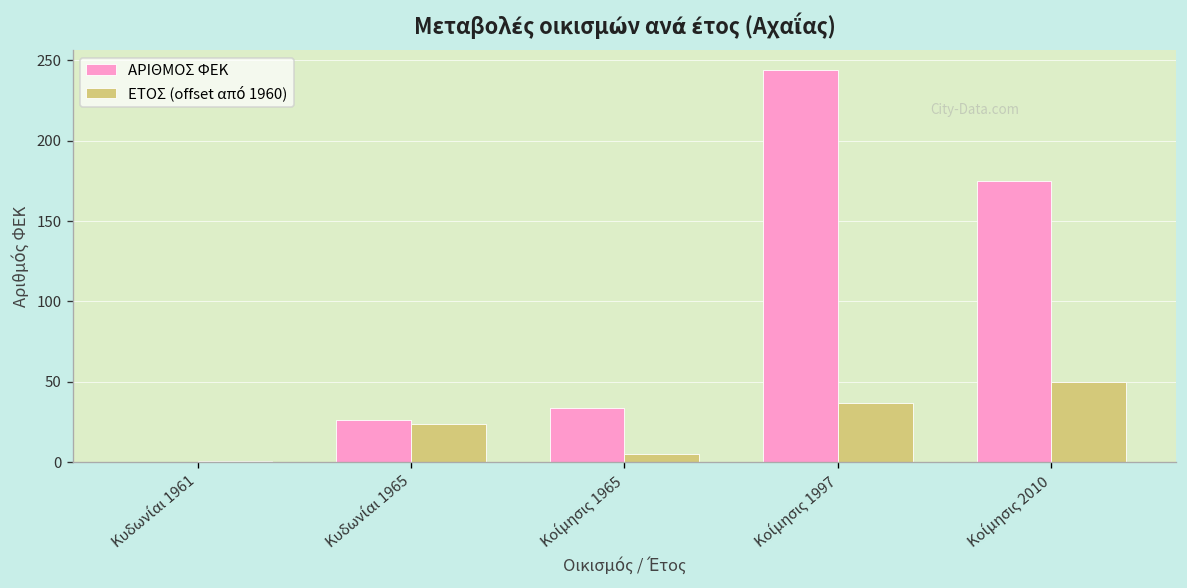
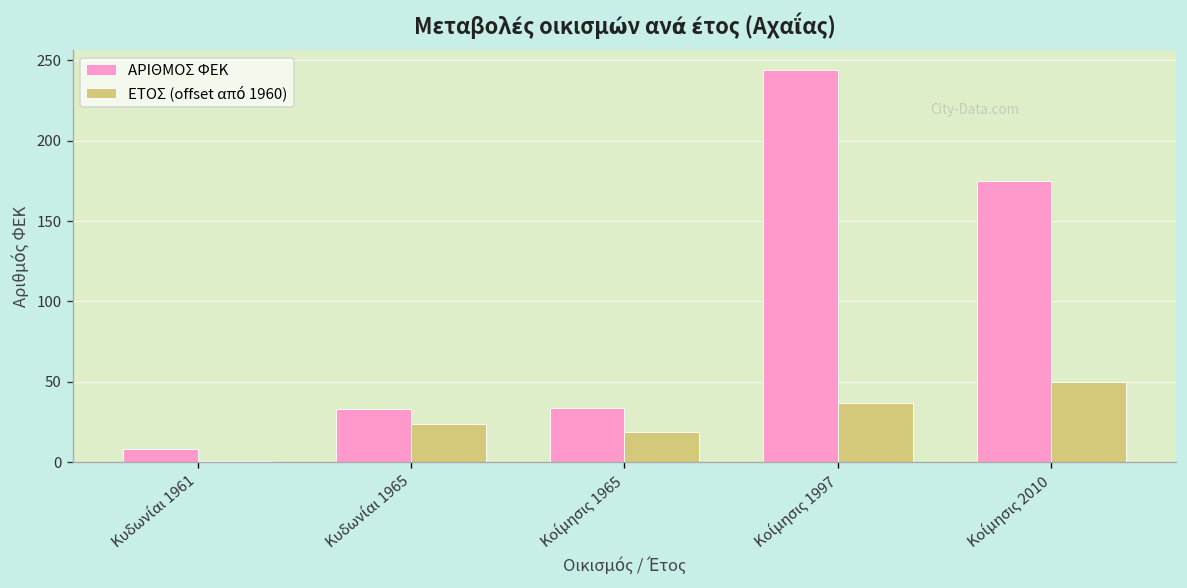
  {
    "ΑΡΙΘΜΟΣ ΦΕΚ": {
-     "Κυδωνίαι 1961": 0,
-     "Κυδωνίαι 1965": 26,
+     "Κυδωνίαι 1961": 8,
+     "Κυδωνίαι 1965": 33,
      "Κοίμησις 1965": 34,
      "Κοίμησις 1997": 244,
      "Κοίμησις 2010": 175
    },
    "ΕΤΟΣ (offset από 1960)": {
      "Κυδωνίαι 1965": 24,
-     "Κοίμησις 1965": 5,
+     "Κοίμησις 1965": 19,
      "Κοίμησις 1997": 37,
      "Κοίμησις 2010": 50
    }
  }
